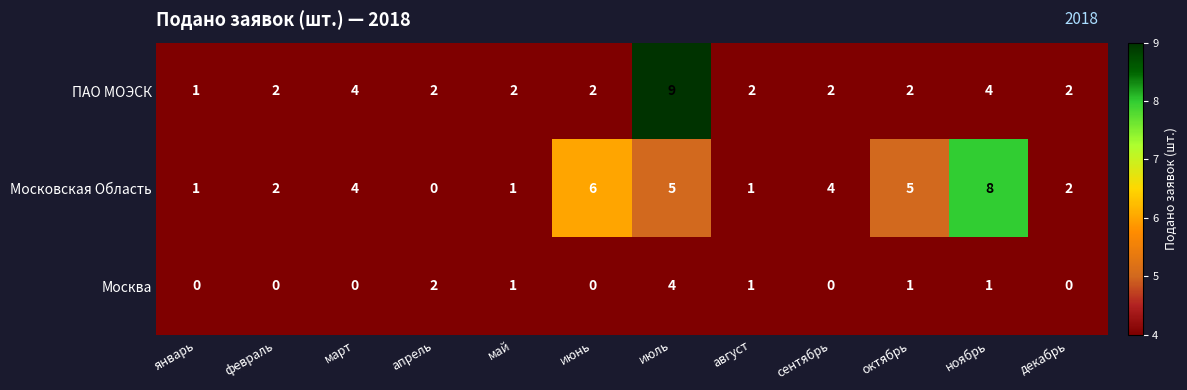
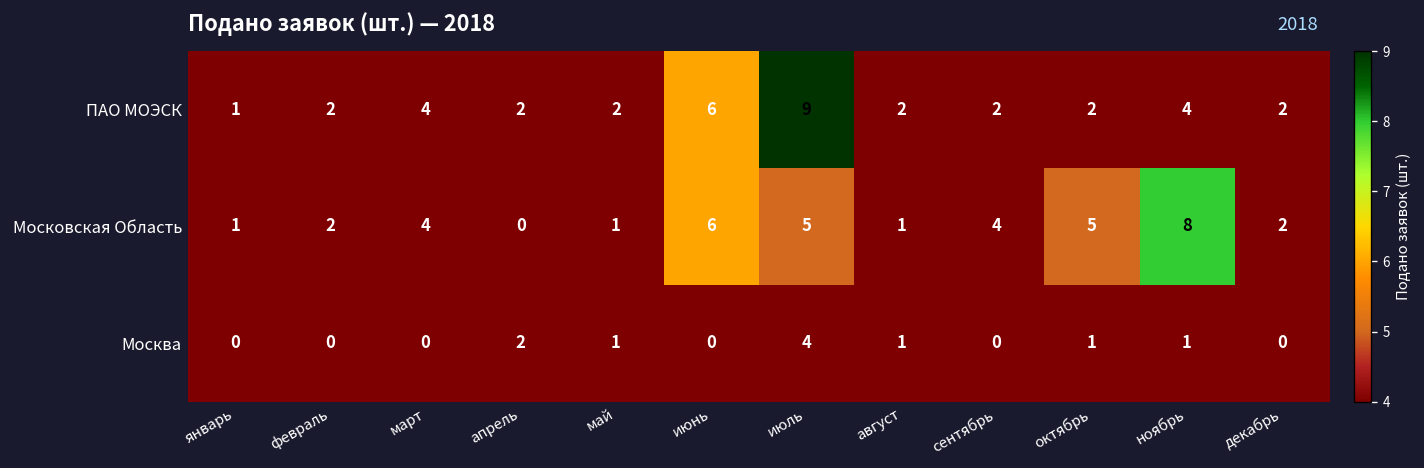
  {
    "ПАО МОЭСК": {
      "январь": 1,
      "февраль": 2,
      "март": 4,
      "апрель": 2,
      "май": 2,
-     "июнь": 2,
+     "июнь": 6,
      "июль": 9,
      "август": 2,
      "сентябрь": 2,
      "октябрь": 2,
      "ноябрь": 4,
      "декабрь": 2
    },
    "Московская Область": {
      "январь": 1,
      "февраль": 2,
      "март": 4,
      "апрель": 0,
      "май": 1,
      "июнь": 6,
      "июль": 5,
      "август": 1,
      "сентябрь": 4,
      "октябрь": 5,
      "ноябрь": 8,
      "декабрь": 2
    },
    "Москва": {
      "январь": 0,
      "февраль": 0,
      "март": 0,
      "апрель": 2,
      "май": 1,
      "июнь": 0,
      "июль": 4,
      "август": 1,
      "сентябрь": 0,
      "октябрь": 1,
      "ноябрь": 1,
      "декабрь": 0
    }
  }
